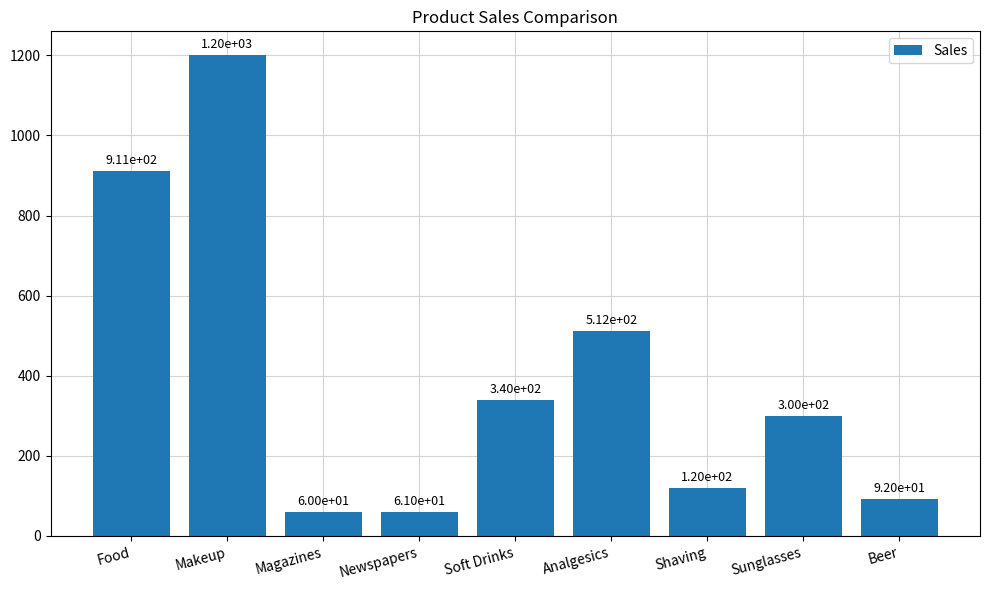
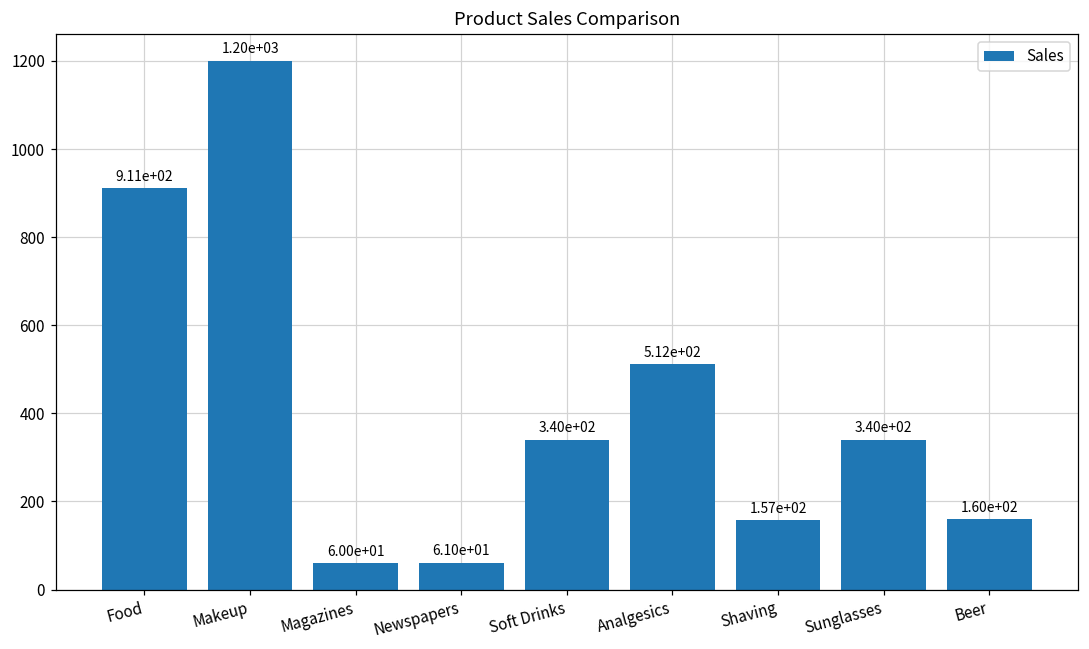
  {
    "Food": "9.11e+02",
    "Makeup": "1.20e+03",
    "Magazines": "6.00e+01",
    "Newspapers": "6.10e+01",
    "Soft Drinks": "3.40e+02",
    "Analgesics": "5.12e+02",
-   "Shaving": "1.20e+02",
-   "Sunglasses": "3.00e+02",
-   "Beer": "9.20e+01"
+   "Shaving": "1.57e+02",
+   "Sunglasses": "3.40e+02",
+   "Beer": "1.60e+02"
  }
